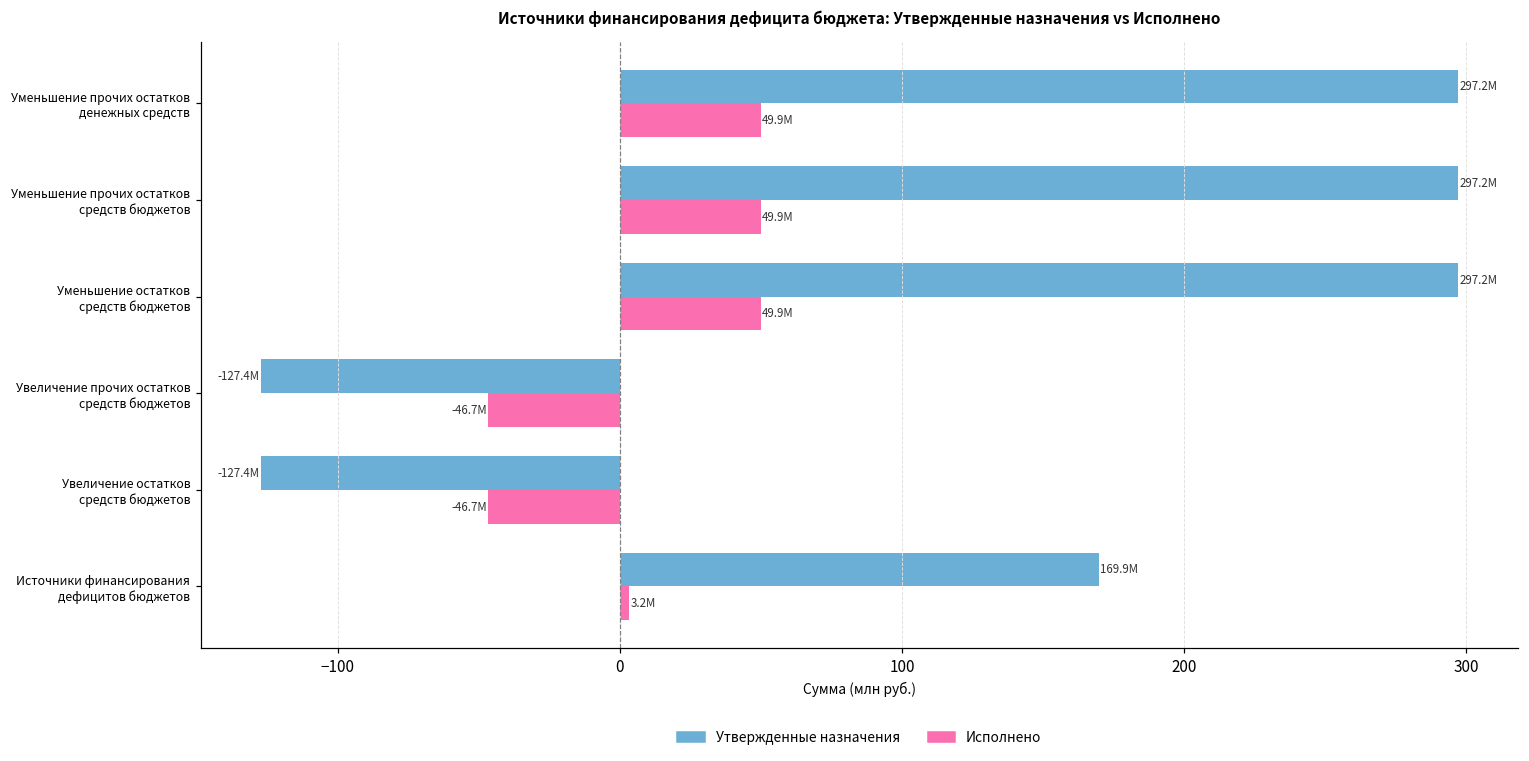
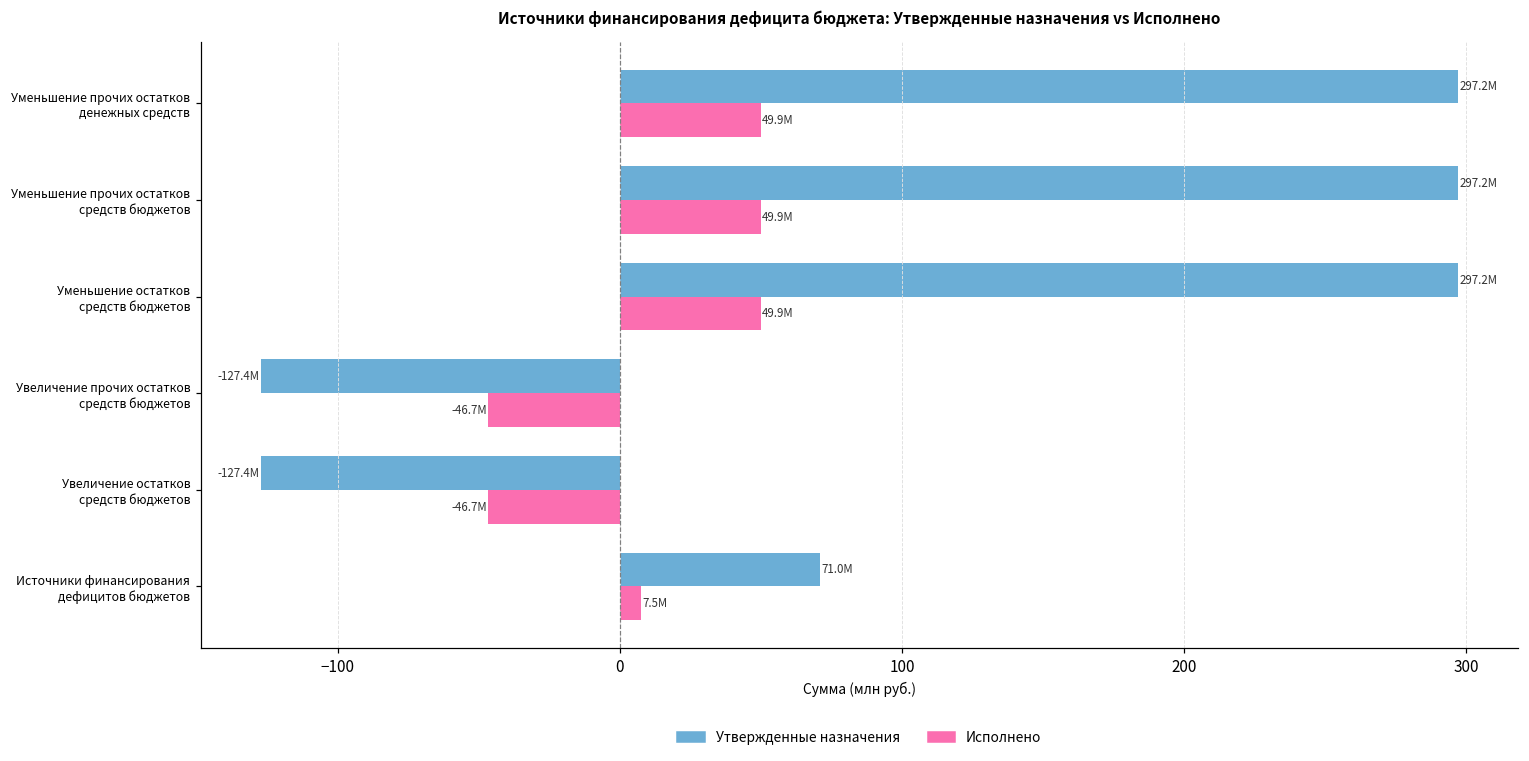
  {
    "Утвержденные назначения": {
      "Уменьшение прочих остатков денежных средств": "297.2M",
      "Уменьшение прочих остатков средств бюджетов": "297.2M",
      "Уменьшение остатков средств бюджетов": "297.2M",
      "Увеличение прочих остатков средств бюджетов": "-127.4M",
      "Увеличение остатков средств бюджетов": "-127.4M",
-     "Источники финансирования дефицитов бюджетов": "169.9M"
+     "Источники финансирования дефицитов бюджетов": "71.0M"
    },
    "Исполнено": {
      "Уменьшение прочих остатков денежных средств": "49.9M",
      "Уменьшение прочих остатков средств бюджетов": "49.9M",
      "Уменьшение остатков средств бюджетов": "49.9M",
      "Увеличение прочих остатков средств бюджетов": "-46.7M",
      "Увеличение остатков средств бюджетов": "-46.7M",
-     "Источники финансирования дефицитов бюджетов": "3.2M"
+     "Источники финансирования дефицитов бюджетов": "7.5M"
    }
  }
